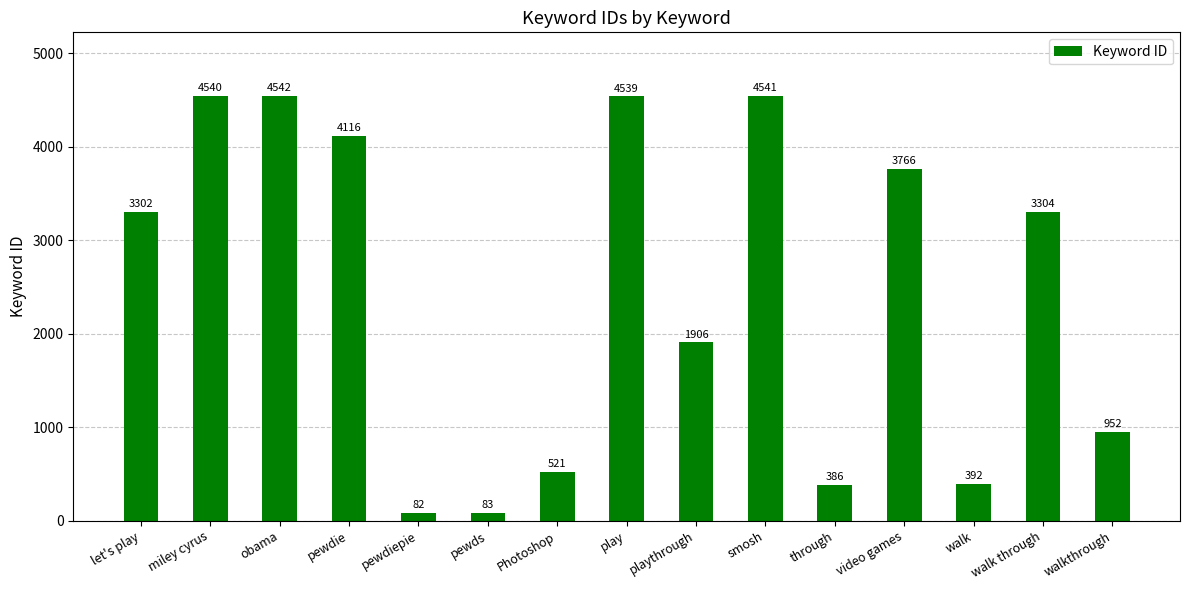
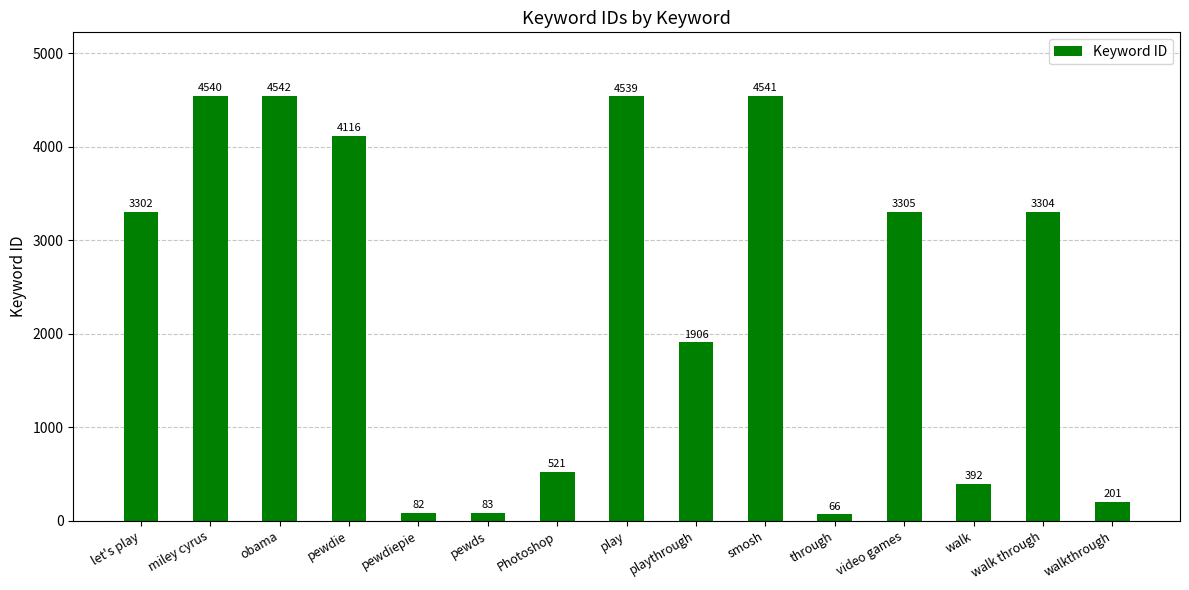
  {
    "let's play": 3302,
    "miley cyrus": 4540,
    "obama": 4542,
    "pewdie": 4116,
    "pewdiepie": 82,
    "pewds": 83,
    "Photoshop": 521,
    "play": 4539,
    "playthrough": 1906,
    "smosh": 4541,
-   "through": 386,
-   "video games": 3766,
+   "through": 66,
+   "video games": 3305,
    "walk": 392,
    "walk through": 3304,
-   "walkthrough": 952
+   "walkthrough": 201
  }
